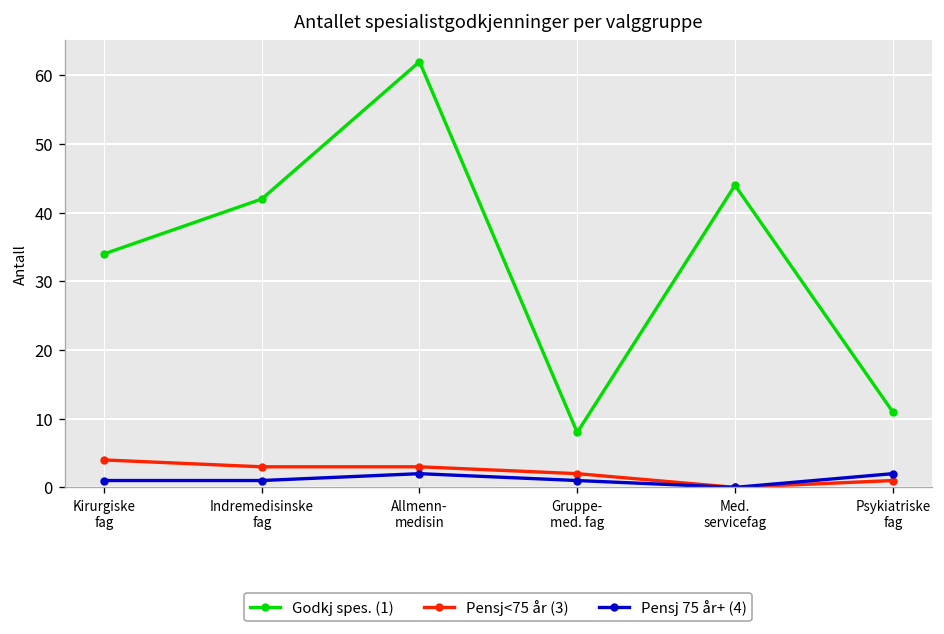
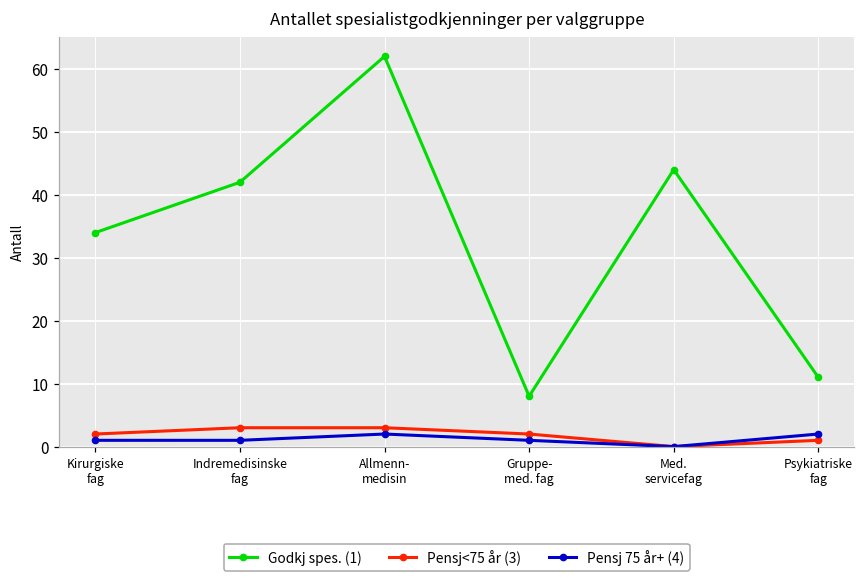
  {
    "Godkj spes. (1)": {
      "Kirurgiske fag": 34,
      "Indremedisinske fag": 42,
      "Allmenn- medisin": 62,
      "Gruppe- med. fag": 8,
      "Med. servicefag": 44,
      "Psykiatriske fag": 11
    },
    "Pensj<75 år (3)": {
-     "Kirurgiske fag": 4,
+     "Kirurgiske fag": 2,
      "Indremedisinske fag": 3,
      "Allmenn- medisin": 3,
      "Gruppe- med. fag": 2,
      "Psykiatriske fag": 1
    },
    "Pensj 75 år+ (4)": {
      "Kirurgiske fag": 1,
      "Indremedisinske fag": 1,
      "Allmenn- medisin": 2,
      "Gruppe- med. fag": 1,
      "Psykiatriske fag": 2
    }
  }
